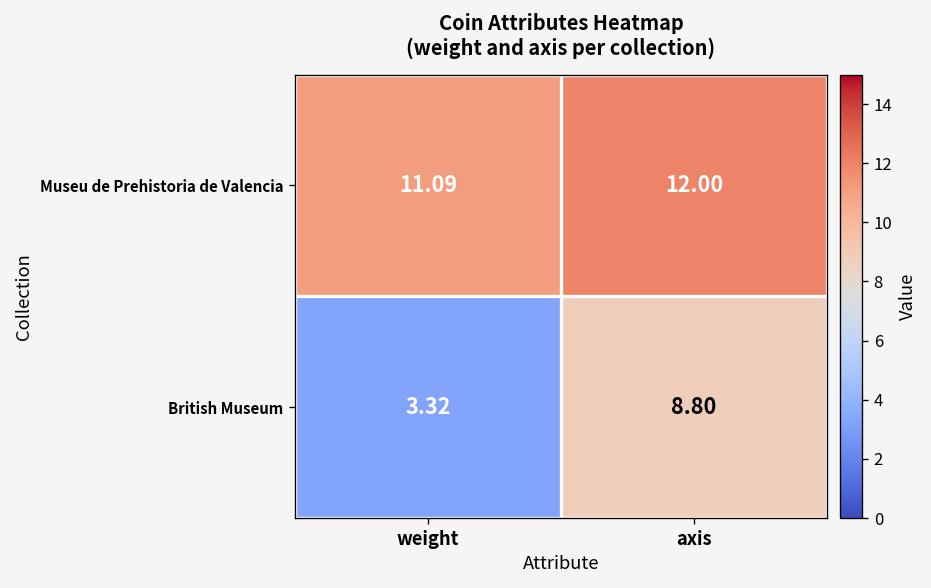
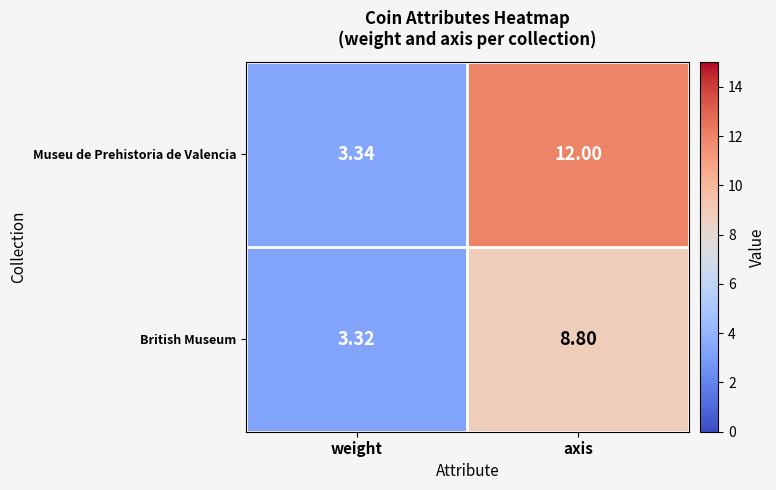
  {
    "Museu de Prehistoria de Valencia": {
-     "weight": 11.09,
+     "weight": 3.34,
      "axis": 12.00
    },
    "British Museum": {
      "weight": 3.32,
      "axis": 8.80
    }
  }
